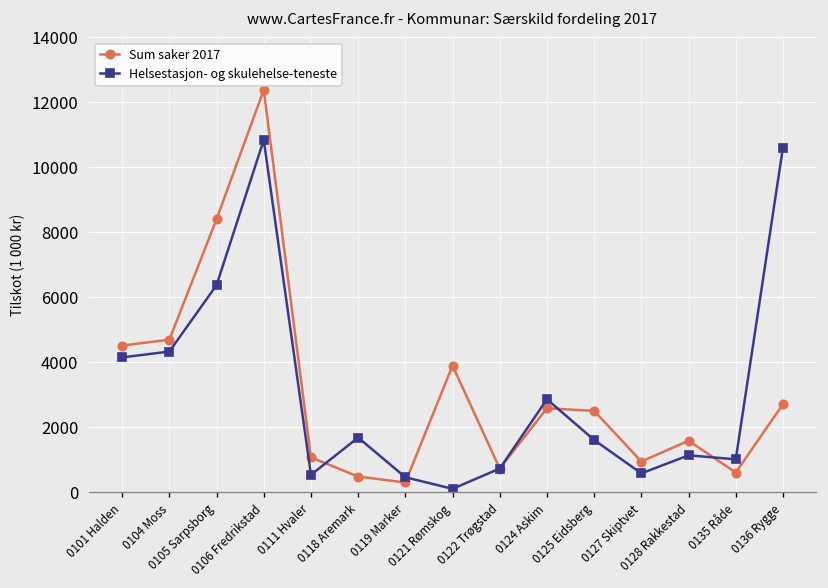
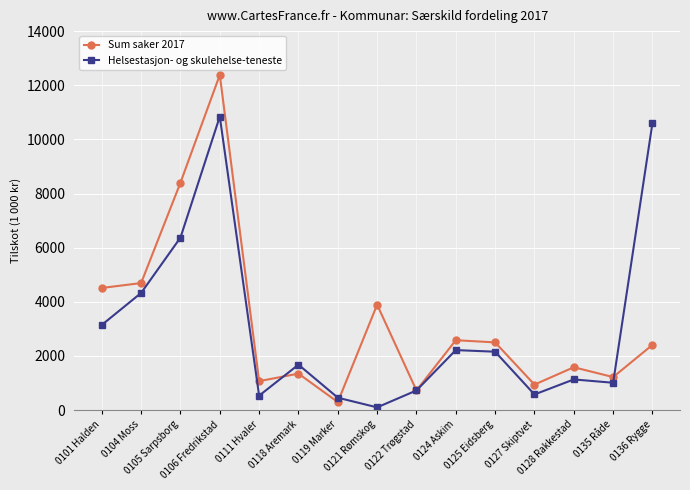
  {
    "Sum saker 2017": {
      "0101 Halden": 4500,
      "0104 Moss": 4700,
      "0105 Sarpsborg": 8400,
      "0106 Fredrikstad": 12400,
      "0111 Hvaler": 1100,
-     "0118 Aremark": 500,
+     "0118 Aremark": 1300,
      "0119 Marker": 300,
      "0121 Rømskog": 3900,
      "0124 Askim": 2600,
      "0125 Eidsberg": 2500,
      "0127 Skiptvet": 900,
      "0128 Rakkestad": 1600,
-     "0135 Råde": 600,
-     "0136 Rygge": 2700
+     "0135 Råde": 1200,
+     "0136 Rygge": 2400
    },
    "Helsestasjon- og skulehelse-teneste": {
-     "0101 Halden": 4100,
+     "0101 Halden": 3100,
      "0104 Moss": 4300,
      "0105 Sarpsborg": 6400,
      "0106 Fredrikstad": 10800,
      "0111 Hvaler": 500,
      "0118 Aremark": 1700,
      "0119 Marker": 500,
      "0121 Rømskog": 100,
-     "0124 Askim": 2900,
-     "0125 Eidsberg": 1600,
+     "0124 Askim": 2200,
+     "0125 Eidsberg": 2200,
      "0127 Skiptvet": 600,
      "0128 Rakkestad": 1100,
      "0135 Råde": 1000,
      "0136 Rygge": 10600
    }
  }
